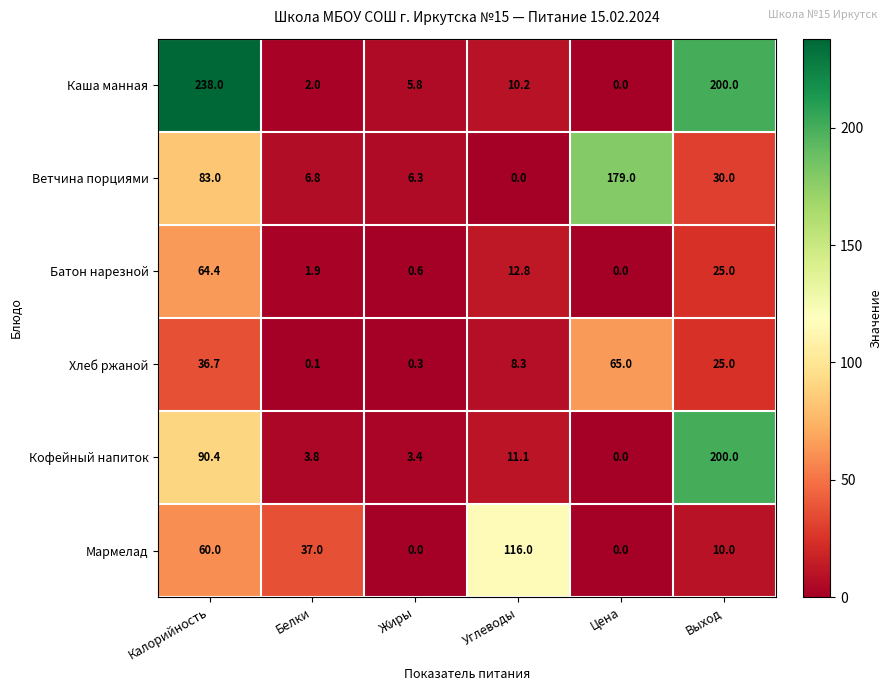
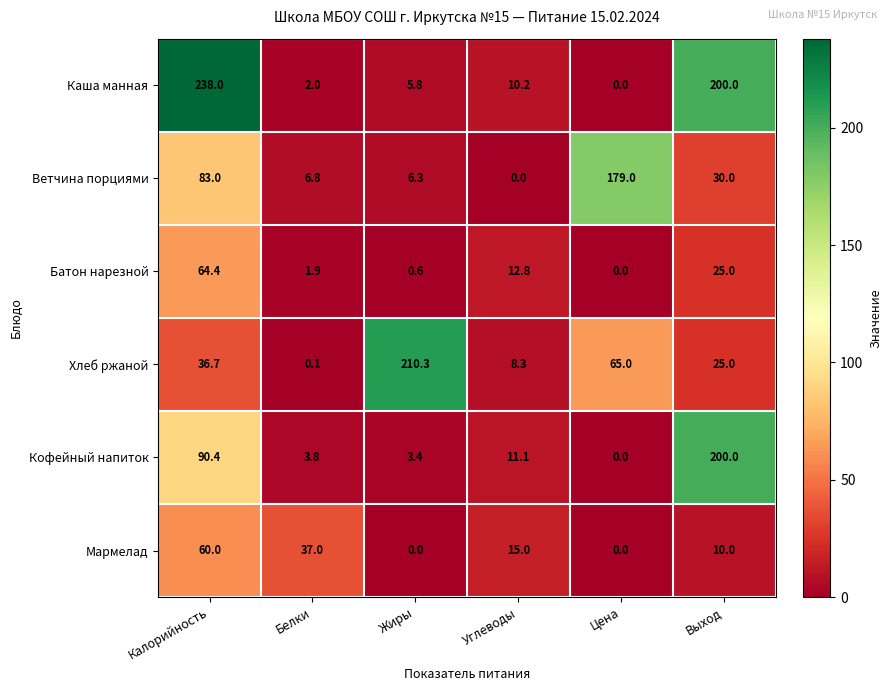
  {
    "Каша манная": {
      "Калорийность": 238.0,
      "Белки": 2.0,
      "Жиры": 5.8,
      "Углеводы": 10.2,
      "Цена": 0.0,
      "Выход": 200.0
    },
    "Ветчина порциями": {
      "Калорийность": 83.0,
      "Белки": 6.8,
      "Жиры": 6.3,
      "Углеводы": 0.0,
      "Цена": 179.0,
      "Выход": 30.0
    },
    "Батон нарезной": {
      "Калорийность": 64.4,
      "Белки": 1.9,
      "Жиры": 0.6,
      "Углеводы": 12.8,
      "Цена": 0.0,
      "Выход": 25.0
    },
    "Хлеб ржаной": {
      "Калорийность": 36.7,
      "Белки": 0.1,
-     "Жиры": 0.3,
+     "Жиры": 210.3,
      "Углеводы": 8.3,
      "Цена": 65.0,
      "Выход": 25.0
    },
    "Кофейный напиток": {
      "Калорийность": 90.4,
      "Белки": 3.8,
      "Жиры": 3.4,
      "Углеводы": 11.1,
      "Цена": 0.0,
      "Выход": 200.0
    },
    "Мармелад": {
      "Калорийность": 60.0,
      "Белки": 37.0,
      "Жиры": 0.0,
-     "Углеводы": 116.0,
+     "Углеводы": 15.0,
      "Цена": 0.0,
      "Выход": 10.0
    }
  }
